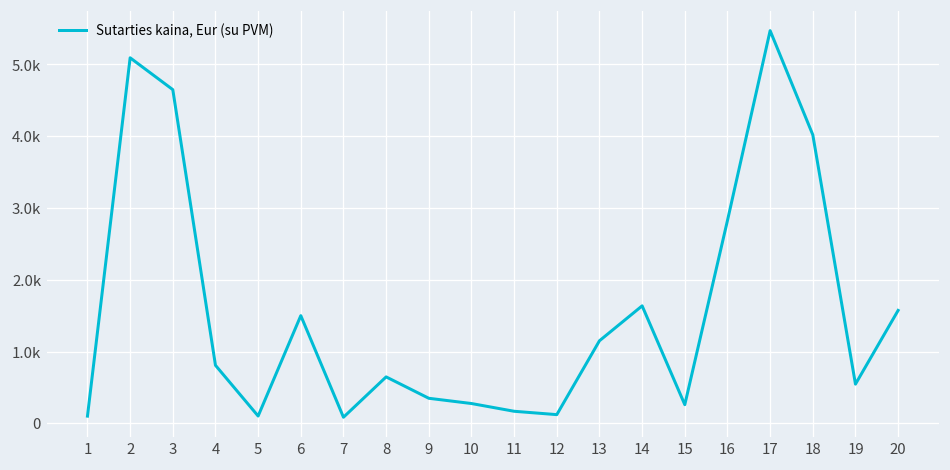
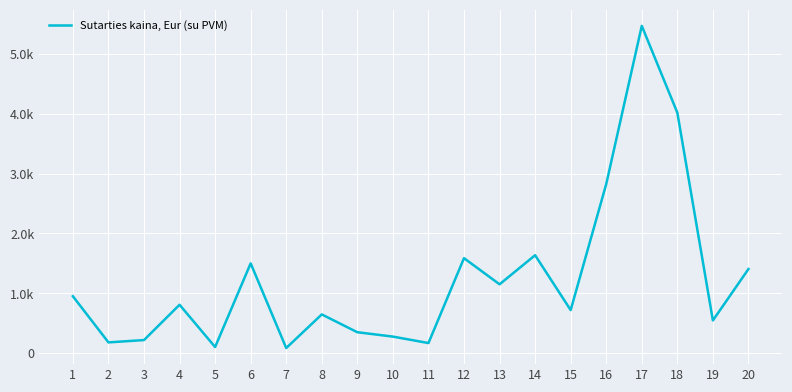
  {
-   "1": 100,
-   "2": 5100,
-   "3": 4600,
+   "1": 1000,
+   "2": 200,
+   "3": 200,
    "4": 800,
    "5": 100,
    "6": 1500,
    "7": 100,
    "8": 600,
    "9": 300,
    "10": 300,
    "11": 200,
-   "12": 100,
+   "12": 1600,
    "13": 1200,
    "14": 1600,
-   "15": 300,
+   "15": 700,
    "16": 2800,
    "17": 5500,
    "18": 4000,
    "19": 500,
-   "20": 1600
+   "20": 1400
  }
